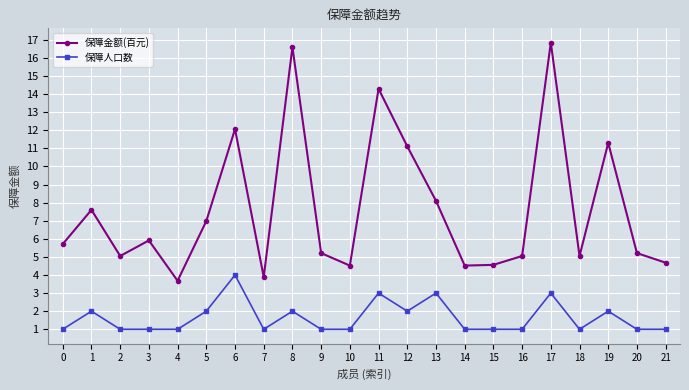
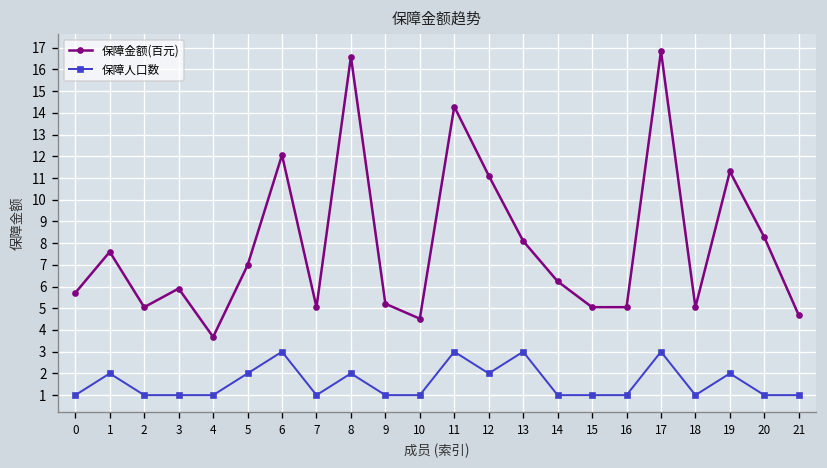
  {
    "保障金额(百元)": {
      "0": 5.7,
      "1": 7.6,
      "2": 5.1,
      "3": 5.9,
      "4": 3.7,
      "5": 7.0,
      "6": 12.1,
-     "7": 3.9,
+     "7": 5.1,
      "8": 16.6,
      "9": 5.2,
      "10": 4.5,
      "11": 14.3,
      "12": 11.1,
      "13": 8.1,
-     "14": 4.5,
-     "15": 4.6,
+     "14": 6.2,
+     "15": 5.1,
      "16": 5.1,
      "17": 16.8,
      "18": 5.1,
      "19": 11.3,
-     "20": 5.2,
+     "20": 8.3,
      "21": 4.7
    },
    "保障人口数": {
      "0": 1,
      "1": 2,
      "2": 1,
      "3": 1,
      "4": 1,
      "5": 2,
-     "6": 4,
+     "6": 3,
      "7": 1,
      "8": 2,
      "9": 1,
      "10": 1,
      "11": 3,
      "12": 2,
      "13": 3,
      "14": 1,
      "15": 1,
      "16": 1,
      "17": 3,
      "18": 1,
      "19": 2,
      "20": 1,
      "21": 1
    }
  }
